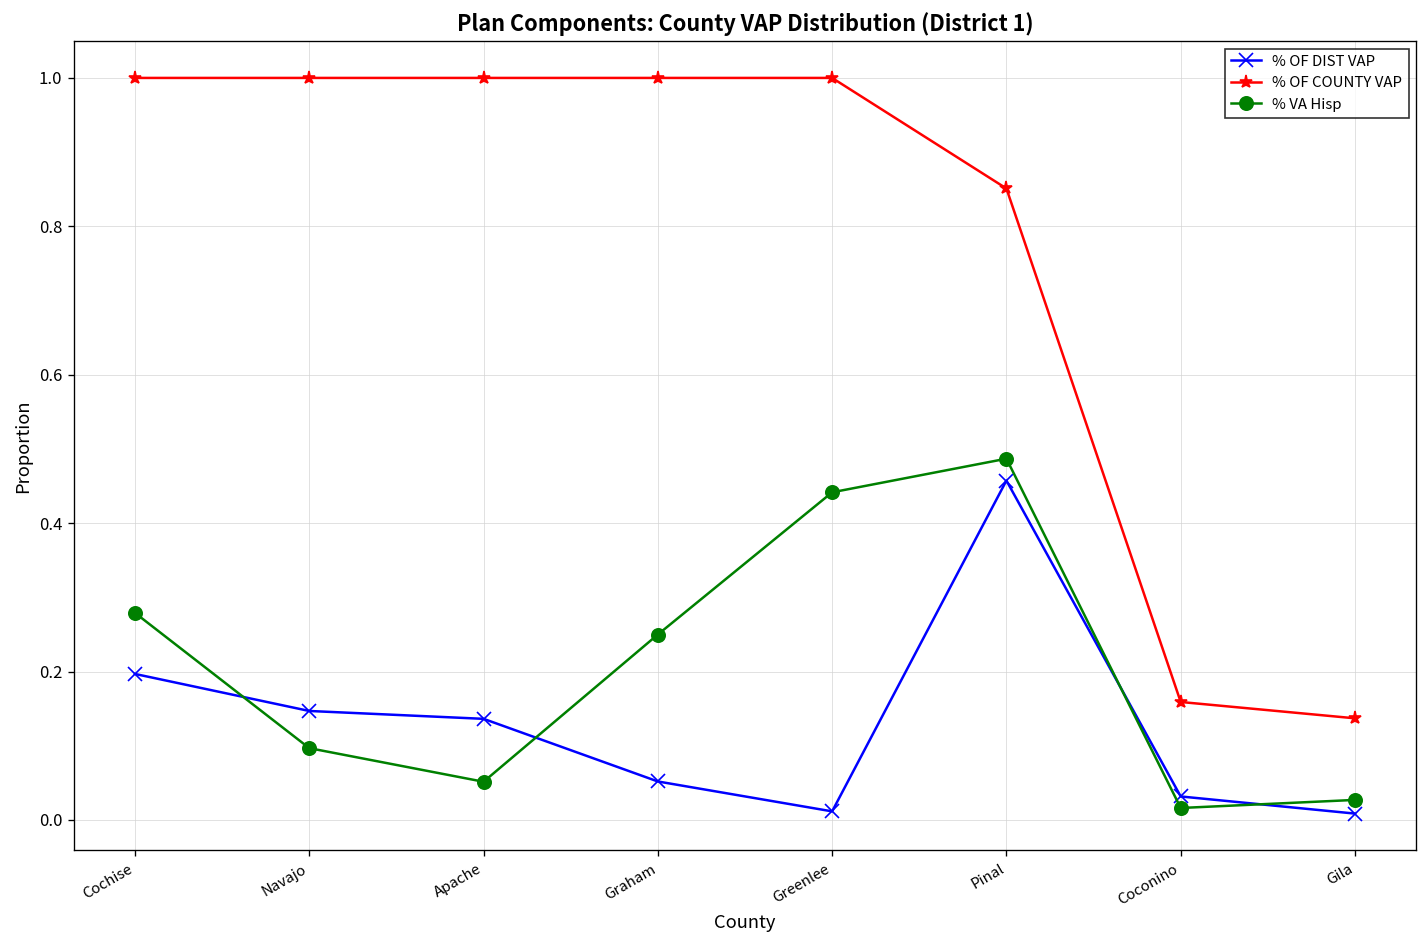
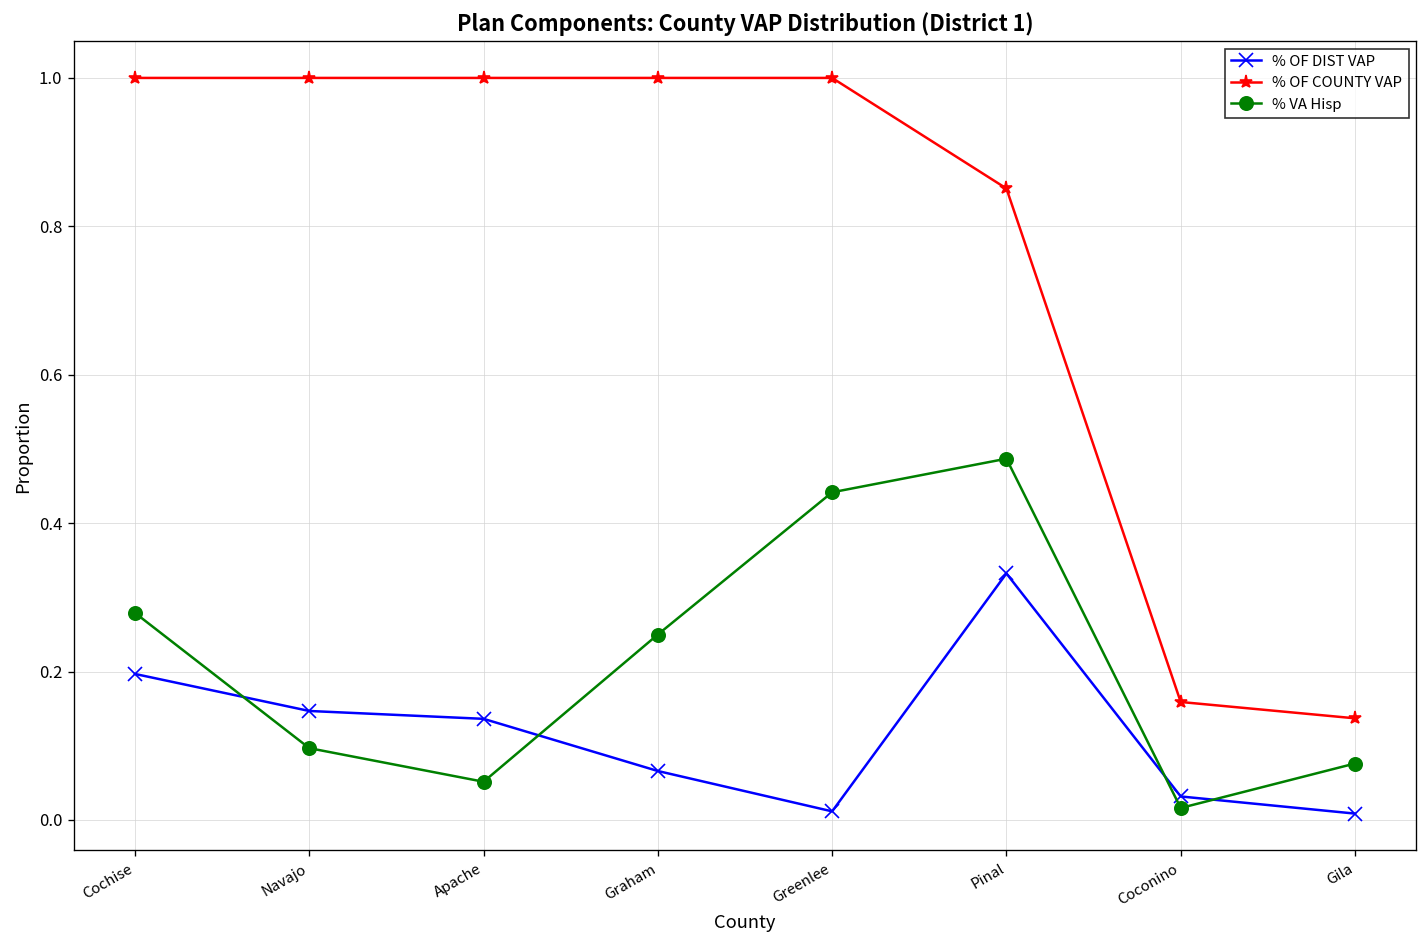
  {
    "% OF DIST VAP": {
      "Cochise": 0.20,
      "Navajo": 0.15,
      "Apache": 0.14,
-     "Graham": 0.05,
+     "Graham": 0.07,
      "Greenlee": 0.01,
-     "Pinal": 0.46,
+     "Pinal": 0.33,
      "Coconino": 0.03,
      "Gila": 0.01
    },
    "% OF COUNTY VAP": {
      "Cochise": 1.00,
      "Navajo": 1.00,
      "Apache": 1.00,
      "Graham": 1.00,
      "Greenlee": 1.00,
      "Pinal": 0.85,
      "Coconino": 0.16,
      "Gila": 0.14
    },
    "% VA Hisp": {
      "Cochise": 0.28,
      "Navajo": 0.10,
      "Apache": 0.05,
      "Graham": 0.25,
      "Greenlee": 0.44,
      "Pinal": 0.49,
      "Coconino": 0.02,
-     "Gila": 0.03
+     "Gila": 0.08
    }
  }
